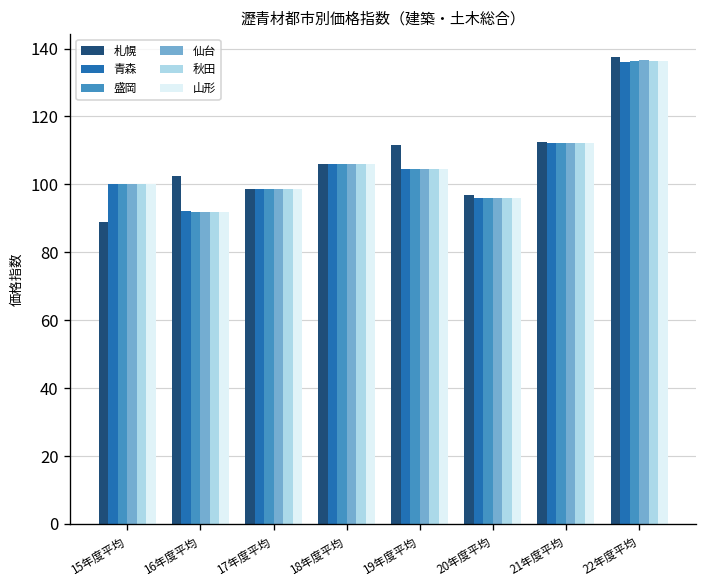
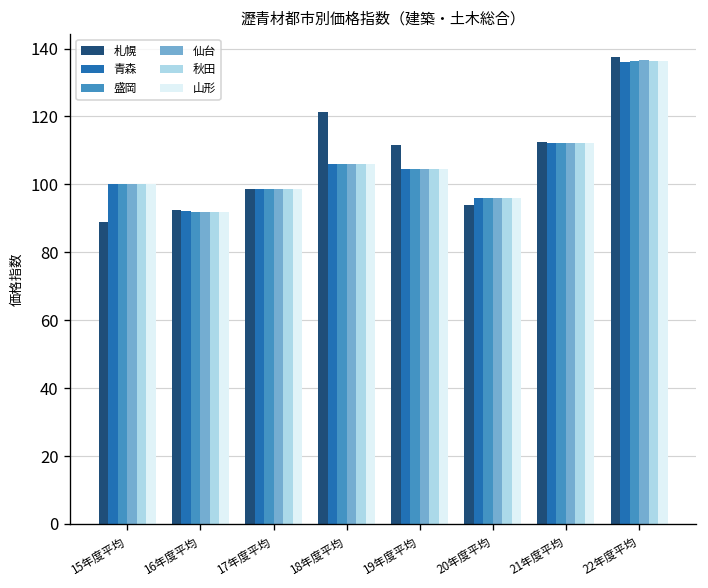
  {
    "札幌": {
      "15年度平均": 89,
-     "16年度平均": 102,
+     "16年度平均": 92,
      "17年度平均": 99,
-     "18年度平均": 106,
+     "18年度平均": 121,
      "19年度平均": 112,
-     "20年度平均": 97,
+     "20年度平均": 94,
      "21年度平均": 113,
      "22年度平均": 137
    },
    "秋田": {
      "15年度平均": 100,
      "16年度平均": 92,
      "17年度平均": 99,
      "18年度平均": 106,
      "19年度平均": 105,
      "20年度平均": 96,
      "21年度平均": 112,
      "22年度平均": 136
    },
    "山形": {
      "15年度平均": 100,
      "16年度平均": 92,
      "17年度平均": 99,
      "18年度平均": 106,
      "19年度平均": 105,
      "20年度平均": 96,
      "21年度平均": 112,
      "22年度平均": 136
    }
  }
